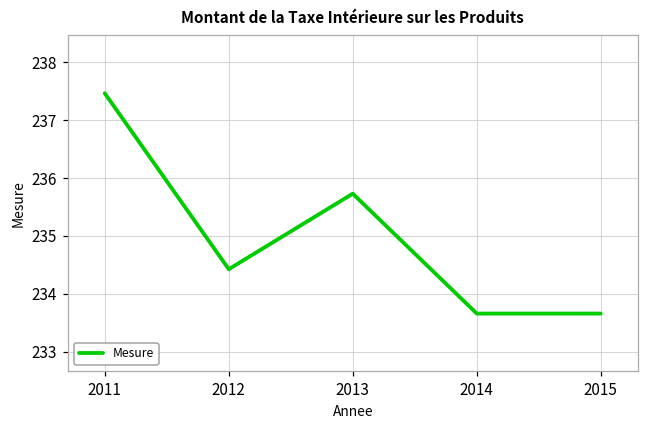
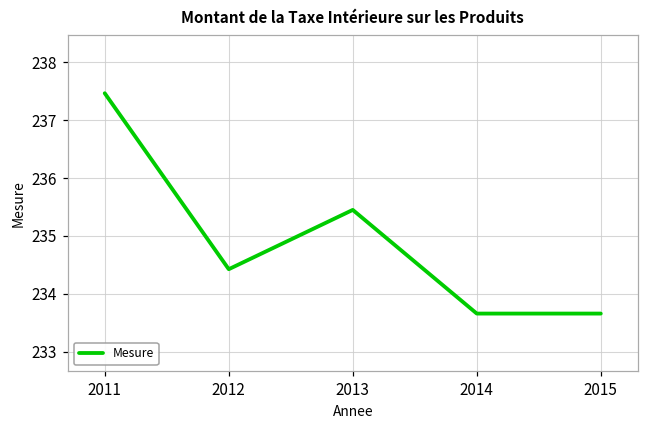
  {
    "2011": 237.5,
    "2012": 234.4,
-   "2013": 235.7,
+   "2013": 235.5,
    "2014": 233.7,
    "2015": 233.7
  }
